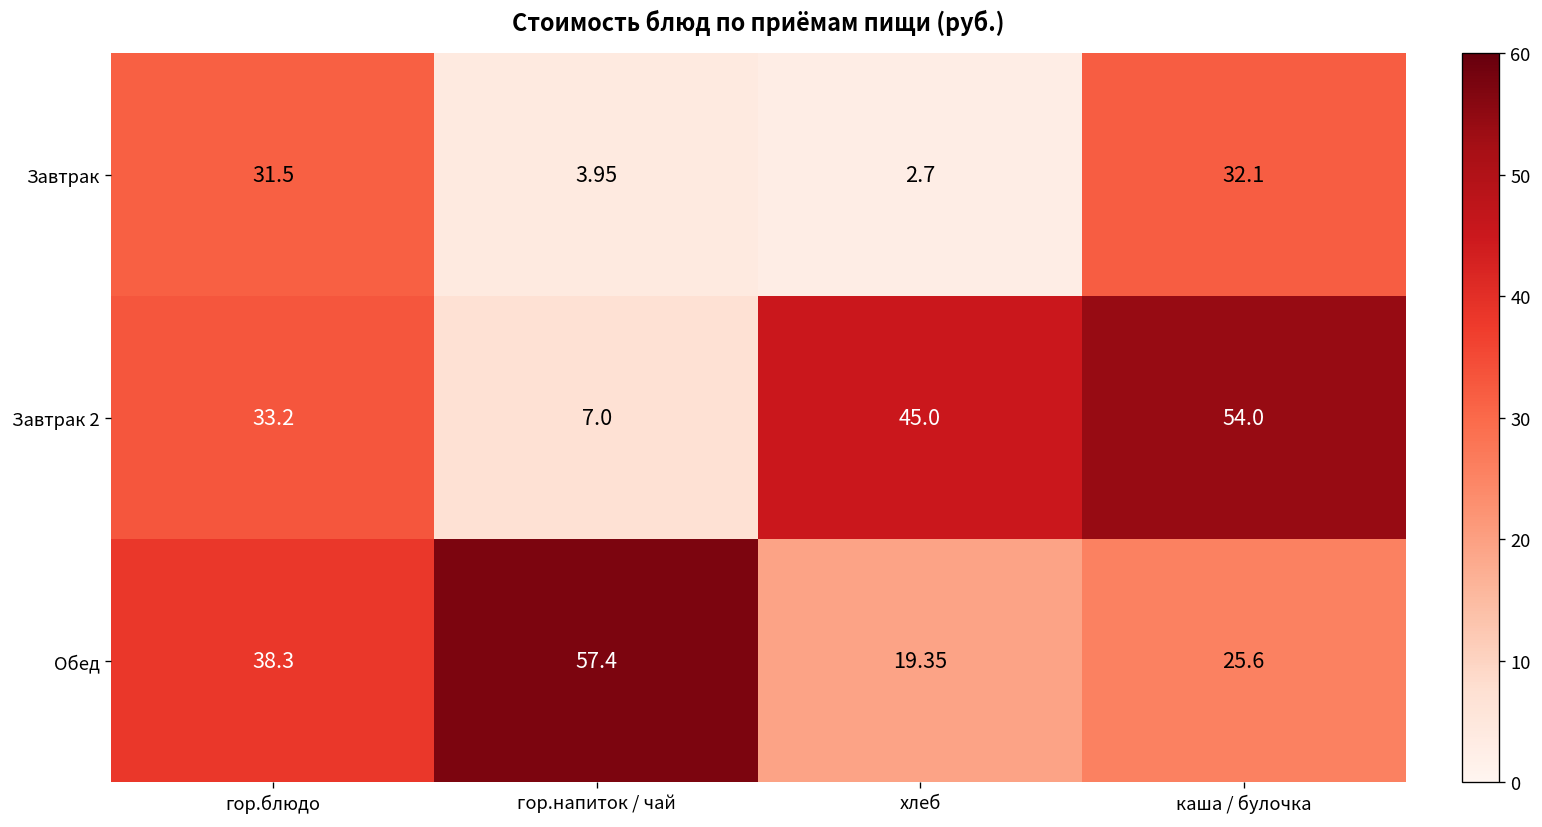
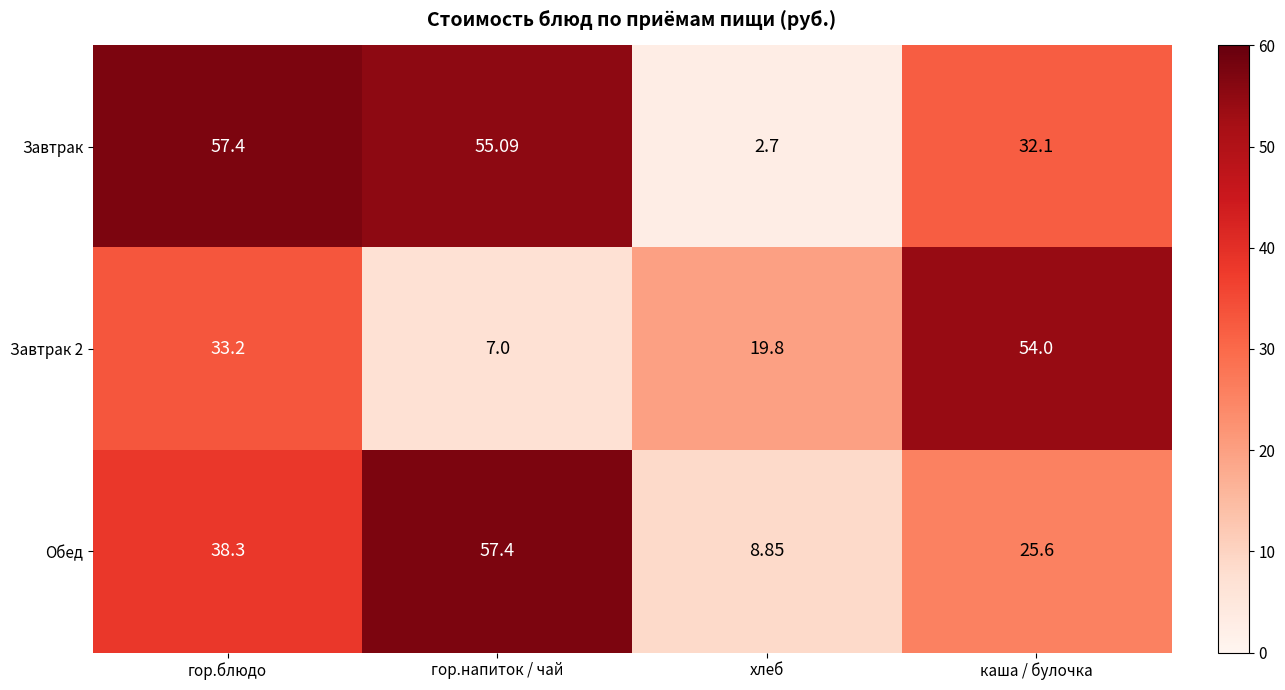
  {
    "Завтрак": {
-     "гор.блюдо": 31.5,
-     "гор.напиток / чай": 3.95,
+     "гор.блюдо": 57.4,
+     "гор.напиток / чай": 55.09,
      "хлеб": 2.7,
      "каша / булочка": 32.1
    },
    "Завтрак 2": {
      "гор.блюдо": 33.2,
      "гор.напиток / чай": 7.0,
-     "хлеб": 45.0,
+     "хлеб": 19.8,
      "каша / булочка": 54.0
    },
    "Обед": {
      "гор.блюдо": 38.3,
      "гор.напиток / чай": 57.4,
-     "хлеб": 19.35,
+     "хлеб": 8.85,
      "каша / булочка": 25.6
    }
  }
